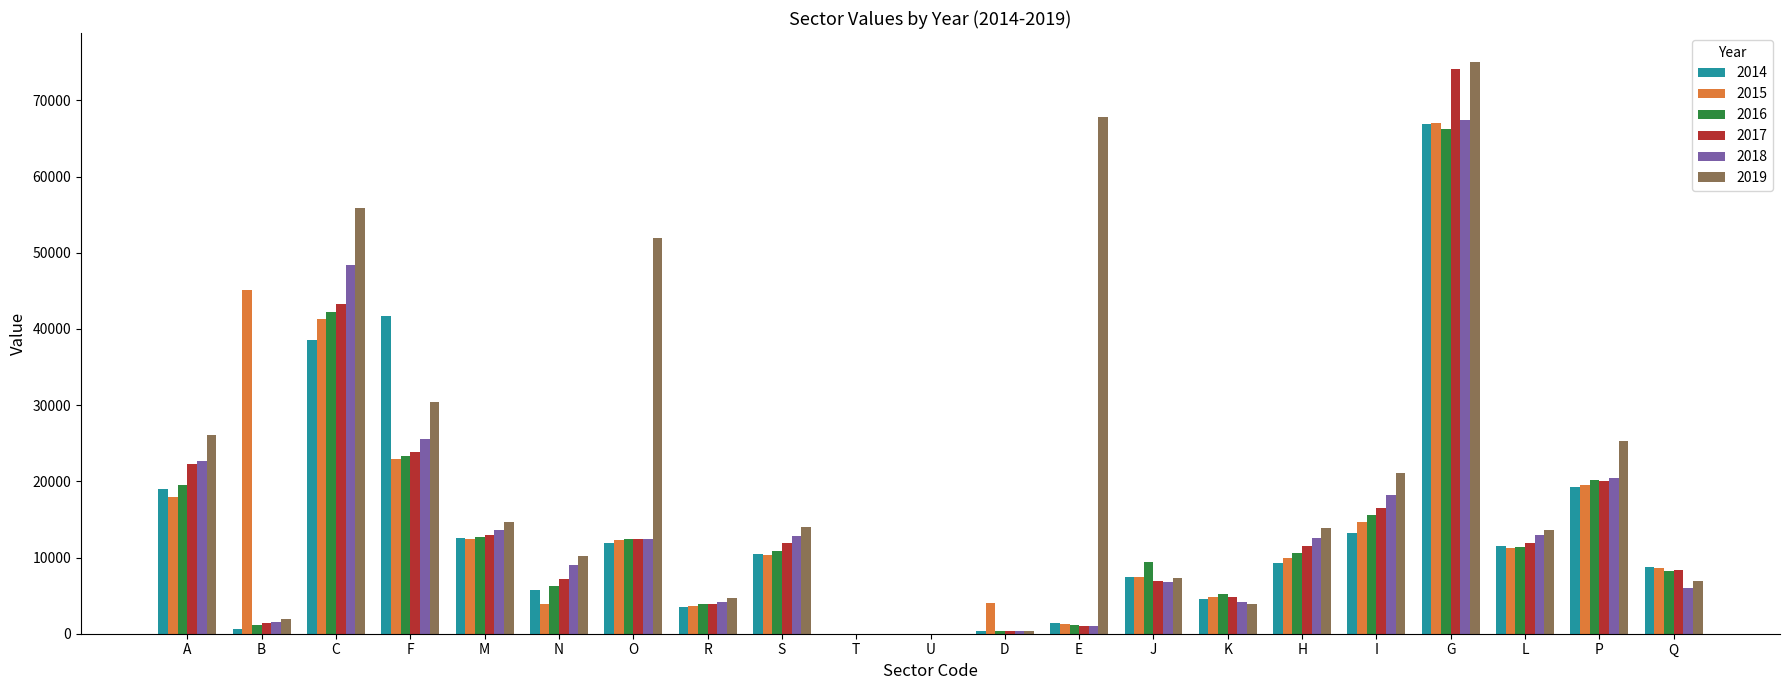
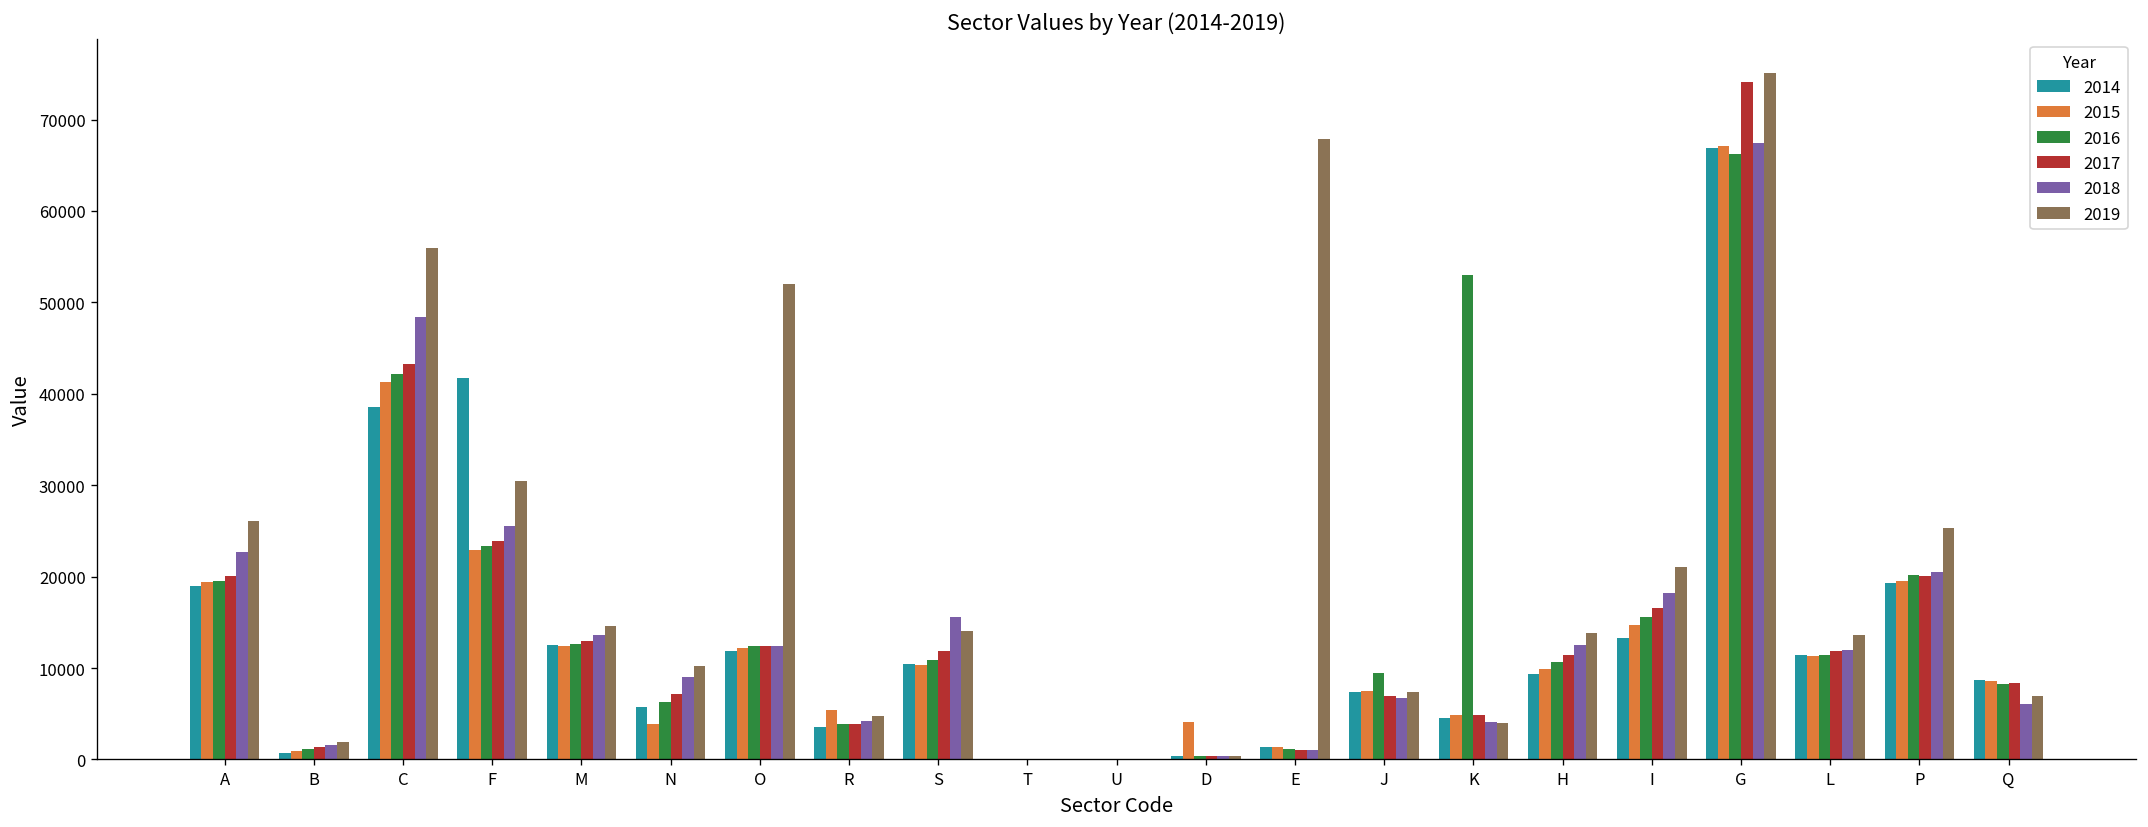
  {
    "2014": {
      "A": 19000,
      "B": 1000,
      "C": 39000,
      "F": 42000,
      "M": 13000,
      "N": 6000,
      "O": 12000,
      "R": 4000,
      "S": 10000,
      "T": 0,
      "D": 0,
      "E": 1000,
      "J": 7000,
      "K": 5000,
      "H": 9000,
      "I": 13000,
      "G": 67000,
      "L": 11000,
      "P": 19000,
      "Q": 9000
    },
    "2015": {
-     "A": 18000,
-     "B": 45000,
+     "A": 19000,
+     "B": 1000,
      "C": 41000,
      "F": 23000,
      "M": 12000,
      "N": 4000,
      "O": 12000,
-     "R": 4000,
+     "R": 5000,
      "S": 10000,
      "T": 0,
      "D": 4000,
      "E": 1000,
      "J": 7000,
      "K": 5000,
      "H": 10000,
      "I": 15000,
      "G": 67000,
      "L": 11000,
      "P": 19000,
      "Q": 9000
    },
    "2016": {
      "A": 20000,
      "B": 1000,
      "C": 42000,
      "F": 23000,
      "M": 13000,
      "N": 6000,
      "O": 12000,
      "R": 4000,
      "S": 11000,
      "T": 0,
      "D": 0,
      "E": 1000,
      "J": 9000,
-     "K": 5000,
+     "K": 53000,
      "H": 11000,
      "I": 16000,
      "G": 66000,
      "L": 11000,
      "P": 20000,
      "Q": 8000
    },
    "2017": {
-     "A": 22000,
+     "A": 20000,
      "B": 1000,
      "C": 43000,
      "F": 24000,
      "M": 13000,
      "N": 7000,
      "O": 12000,
      "R": 4000,
      "S": 12000,
      "T": 0,
      "D": 0,
      "E": 1000,
      "J": 7000,
      "K": 5000,
      "H": 11000,
      "I": 17000,
      "G": 74000,
      "L": 12000,
      "P": 20000,
      "Q": 8000
    },
    "2018": {
      "A": 23000,
      "B": 2000,
      "C": 48000,
      "F": 26000,
      "M": 14000,
      "N": 9000,
      "O": 12000,
      "R": 4000,
-     "S": 13000,
+     "S": 16000,
      "U": 0,
      "D": 0,
      "E": 1000,
      "J": 7000,
      "K": 4000,
      "H": 13000,
      "I": 18000,
      "G": 67000,
-     "L": 13000,
+     "L": 12000,
      "P": 20000,
      "Q": 6000
    },
    "2019": {
      "A": 26000,
      "B": 2000,
      "C": 56000,
      "F": 30000,
      "M": 15000,
      "N": 10000,
      "O": 52000,
      "R": 5000,
      "S": 14000,
      "U": 0,
      "D": 0,
      "E": 68000,
      "J": 7000,
      "K": 4000,
      "H": 14000,
      "I": 21000,
      "G": 75000,
      "L": 14000,
      "P": 25000,
      "Q": 7000
    }
  }
